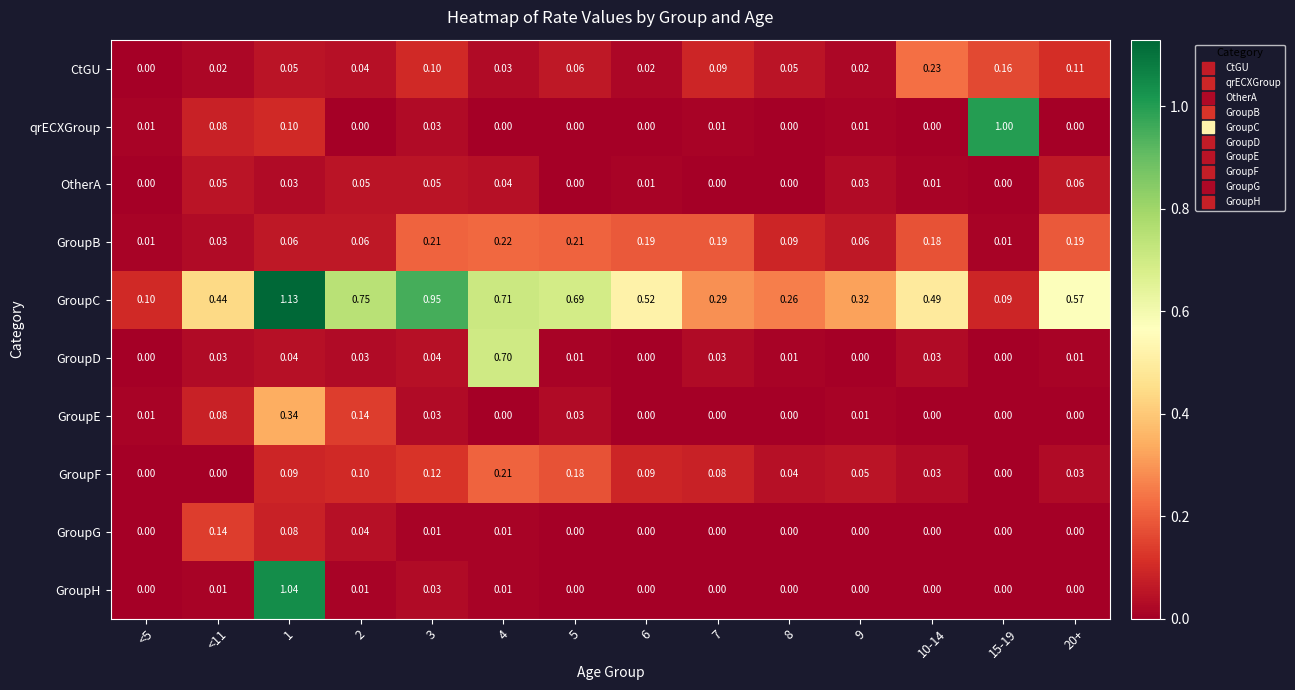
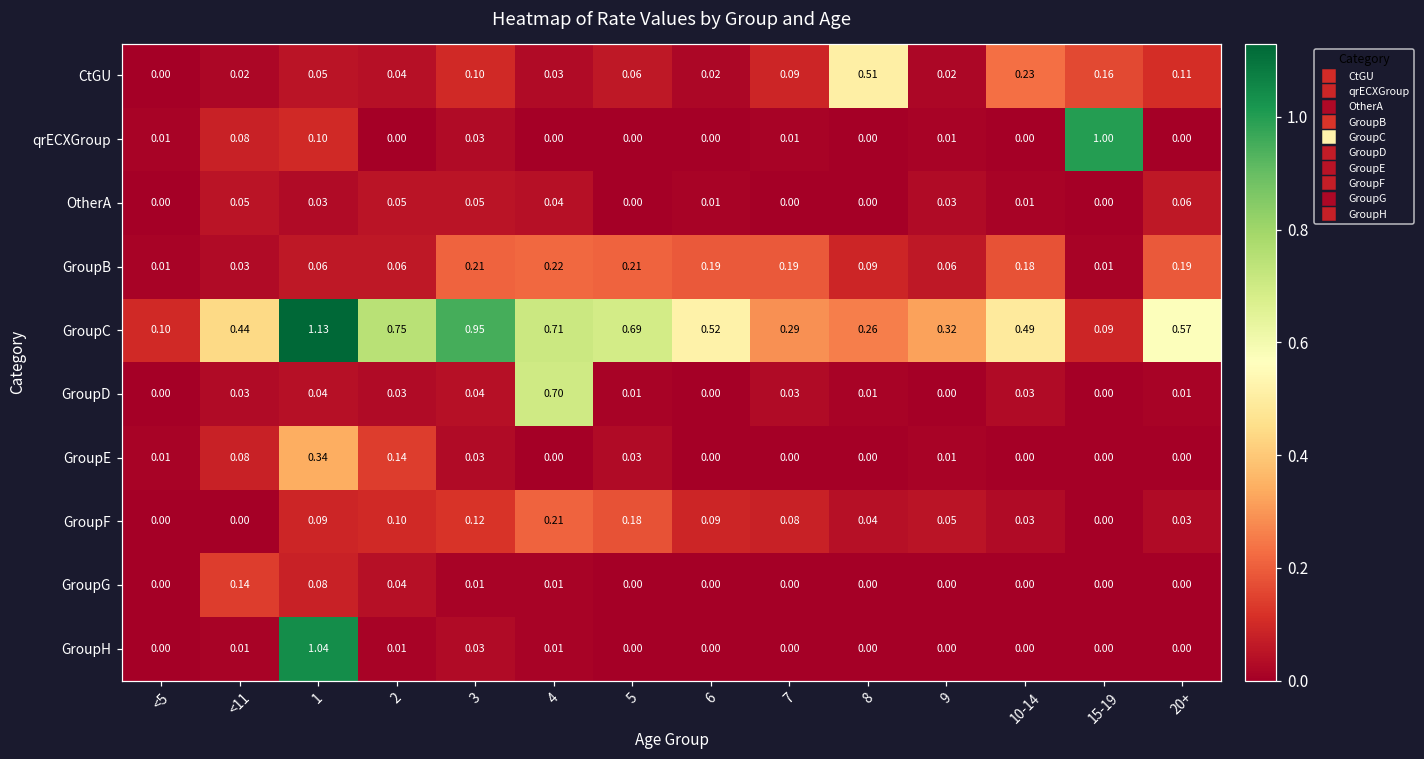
  {
    "CtGU": {
      "<5": 0.00,
      "<11": 0.02,
      "1": 0.05,
      "2": 0.04,
      "3": 0.10,
      "4": 0.03,
      "5": 0.06,
      "6": 0.02,
      "7": 0.09,
-     "8": 0.05,
+     "8": 0.51,
      "9": 0.02,
      "10-14": 0.23,
      "15-19": 0.16,
      "20+": 0.11
    },
    "qrECXGroup": {
      "<5": 0.01,
      "<11": 0.08,
      "1": 0.10,
      "2": 0.00,
      "3": 0.03,
      "4": 0.00,
      "5": 0.00,
      "6": 0.00,
      "7": 0.01,
      "8": 0.00,
      "9": 0.01,
      "10-14": 0.00,
      "15-19": 1.00,
      "20+": 0.00
    },
    "OtherA": {
      "<5": 0.00,
      "<11": 0.05,
      "1": 0.03,
      "2": 0.05,
      "3": 0.05,
      "4": 0.04,
      "5": 0.00,
      "6": 0.01,
      "7": 0.00,
      "8": 0.00,
      "9": 0.03,
      "10-14": 0.01,
      "15-19": 0.00,
      "20+": 0.06
    },
    "GroupB": {
      "<5": 0.01,
      "<11": 0.03,
      "1": 0.06,
      "2": 0.06,
      "3": 0.21,
      "4": 0.22,
      "5": 0.21,
      "6": 0.19,
      "7": 0.19,
      "8": 0.09,
      "9": 0.06,
      "10-14": 0.18,
      "15-19": 0.01,
      "20+": 0.19
    },
    "GroupC": {
      "<5": 0.10,
      "<11": 0.44,
      "1": 1.13,
      "2": 0.75,
      "3": 0.95,
      "4": 0.71,
      "5": 0.69,
      "6": 0.52,
      "7": 0.29,
      "8": 0.26,
      "9": 0.32,
      "10-14": 0.49,
      "15-19": 0.09,
      "20+": 0.57
    },
    "GroupD": {
      "<5": 0.00,
      "<11": 0.03,
      "1": 0.04,
      "2": 0.03,
      "3": 0.04,
      "4": 0.70,
      "5": 0.01,
      "6": 0.00,
      "7": 0.03,
      "8": 0.01,
      "9": 0.00,
      "10-14": 0.03,
      "15-19": 0.00,
      "20+": 0.01
    },
    "GroupE": {
      "<5": 0.01,
      "<11": 0.08,
      "1": 0.34,
      "2": 0.14,
      "3": 0.03,
      "4": 0.00,
      "5": 0.03,
      "6": 0.00,
      "7": 0.00,
      "8": 0.00,
      "9": 0.01,
      "10-14": 0.00,
      "15-19": 0.00,
      "20+": 0.00
    },
    "GroupF": {
      "<5": 0.00,
      "<11": 0.00,
      "1": 0.09,
      "2": 0.10,
      "3": 0.12,
      "4": 0.21,
      "5": 0.18,
      "6": 0.09,
      "7": 0.08,
      "8": 0.04,
      "9": 0.05,
      "10-14": 0.03,
      "15-19": 0.00,
      "20+": 0.03
    },
    "GroupG": {
      "<5": 0.00,
      "<11": 0.14,
      "1": 0.08,
      "2": 0.04,
      "3": 0.01,
      "4": 0.01,
      "5": 0.00,
      "6": 0.00,
      "7": 0.00,
      "8": 0.00,
      "9": 0.00,
      "10-14": 0.00,
      "15-19": 0.00,
      "20+": 0.00
    },
    "GroupH": {
      "<5": 0.00,
      "<11": 0.01,
      "1": 1.04,
      "2": 0.01,
      "3": 0.03,
      "4": 0.01,
      "5": 0.00,
      "6": 0.00,
      "7": 0.00,
      "8": 0.00,
      "9": 0.00,
      "10-14": 0.00,
      "15-19": 0.00,
      "20+": 0.00
    }
  }
